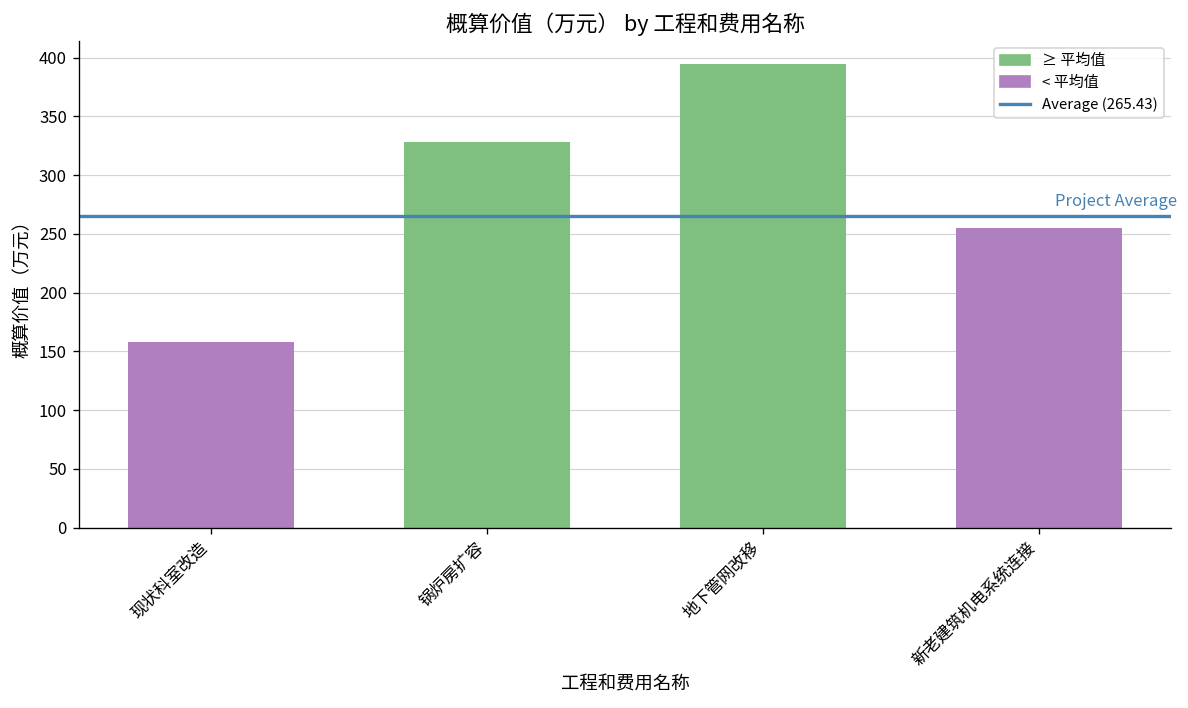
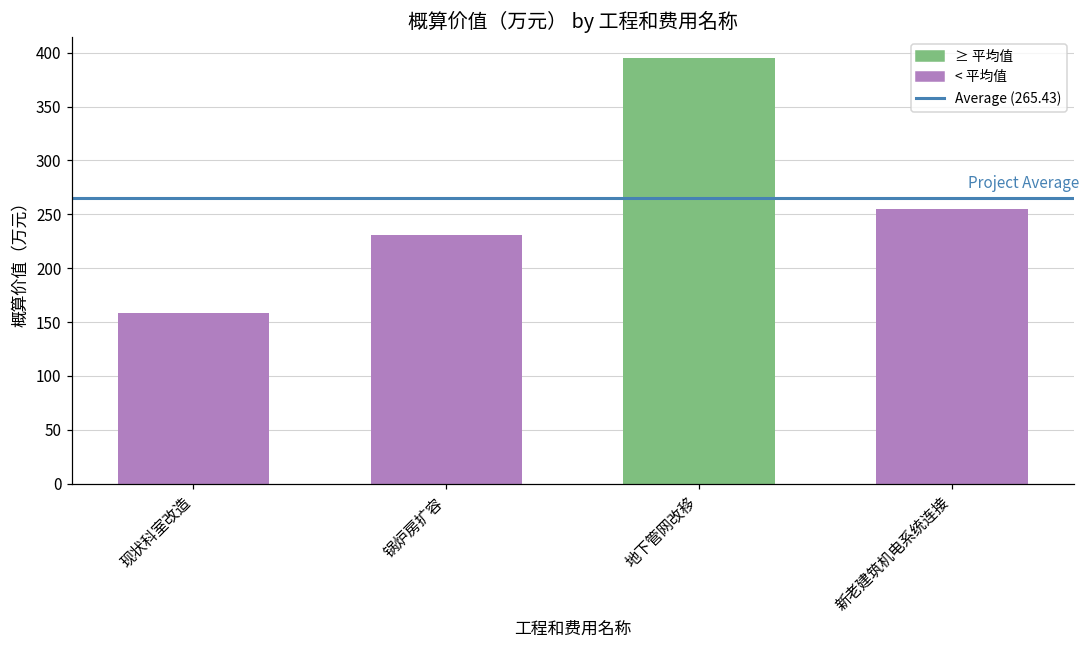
  {
    "现状科室改造": 160,
-   "锅炉房扩容": 330,
+   "锅炉房扩容": 230,
    "地下管网改移": 390,
    "新老建筑机电系统连接": 250
  }
